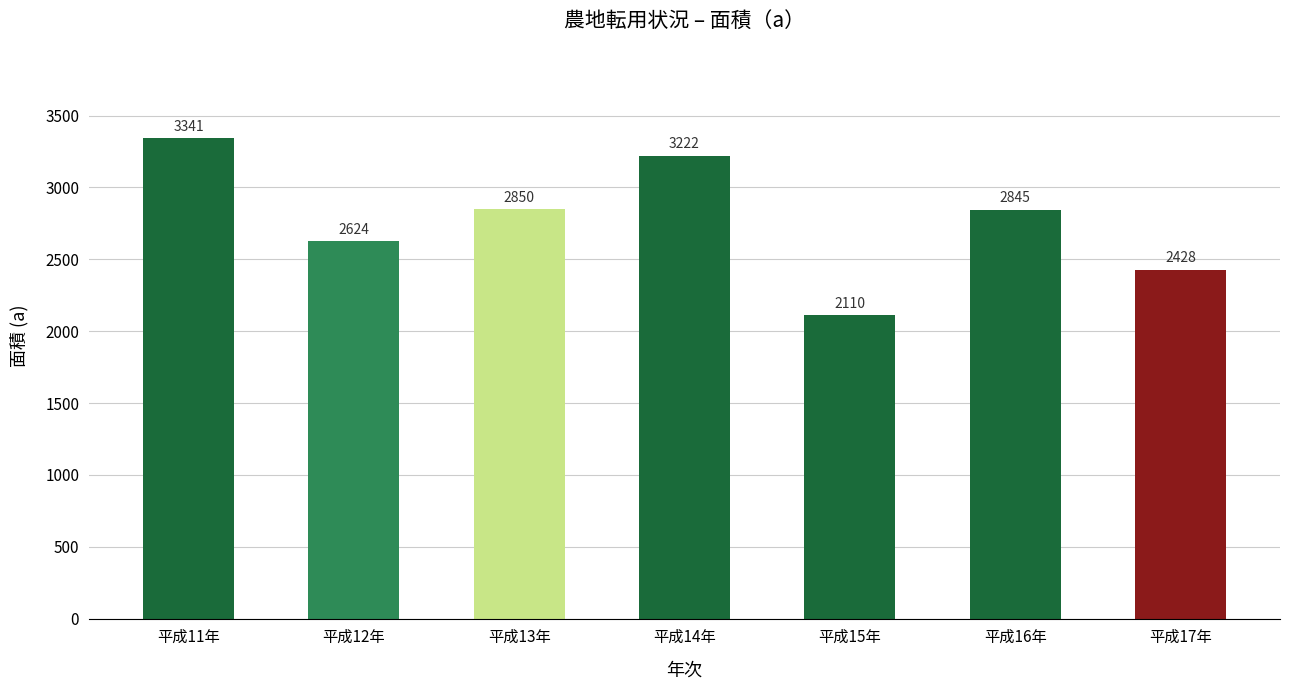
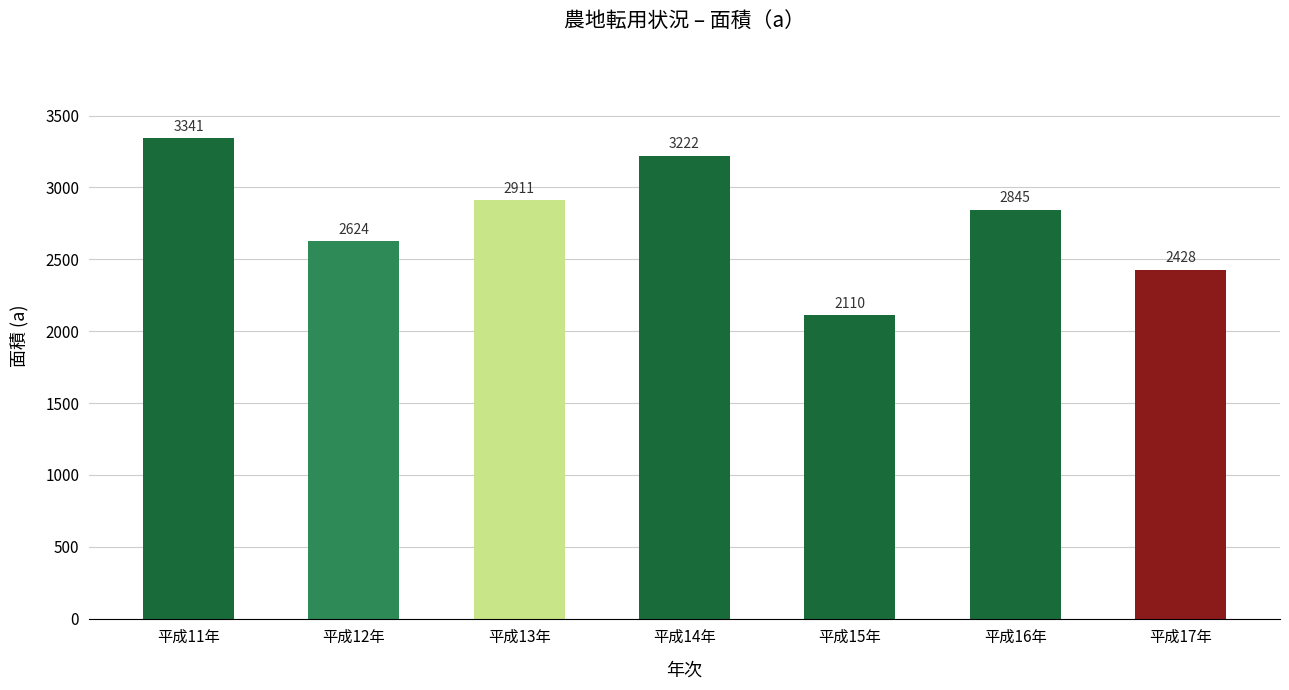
  {
    "平成11年": 3341,
    "平成12年": 2624,
-   "平成13年": 2850,
+   "平成13年": 2911,
    "平成14年": 3222,
    "平成15年": 2110,
    "平成16年": 2845,
    "平成17年": 2428
  }
